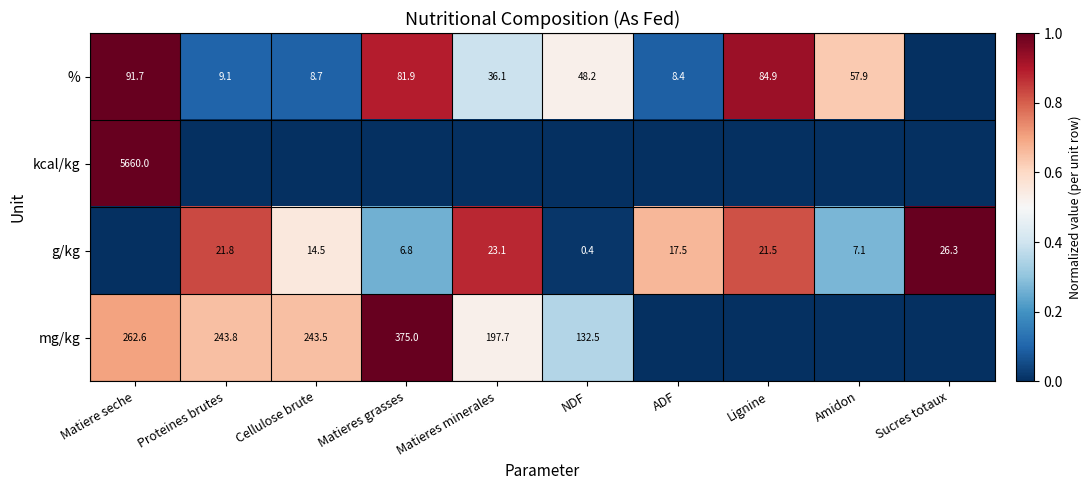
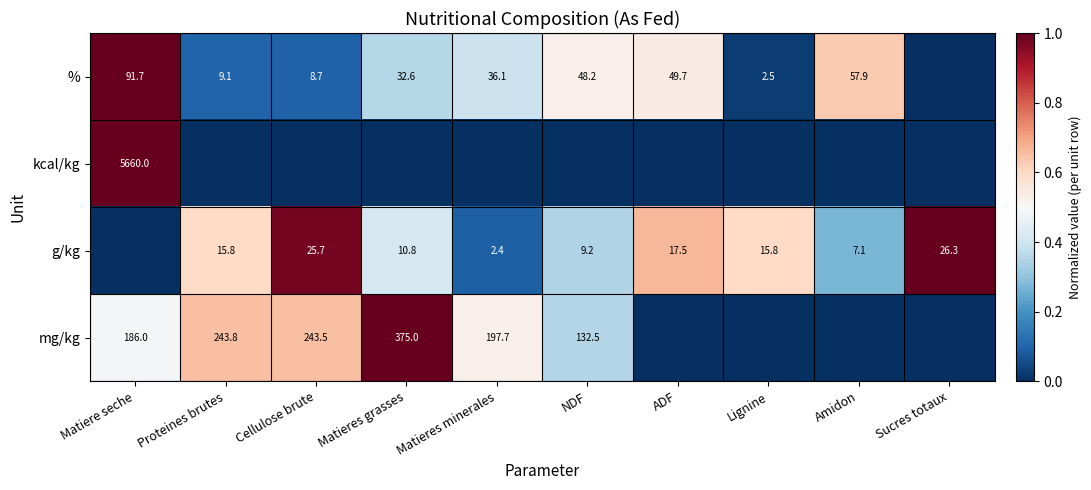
  {
    "%": {
      "Matiere seche": 91.7,
      "Proteines brutes": 9.1,
      "Cellulose brute": 8.7,
-     "Matieres grasses": 81.9,
+     "Matieres grasses": 32.6,
      "Matieres minerales": 36.1,
      "NDF": 48.2,
-     "ADF": 8.4,
-     "Lignine": 84.9,
+     "ADF": 49.7,
+     "Lignine": 2.5,
      "Amidon": 57.9
    },
    "kcal/kg": {
      "Matiere seche": 5660.0
    },
    "g/kg": {
-     "Proteines brutes": 21.8,
-     "Cellulose brute": 14.5,
-     "Matieres grasses": 6.8,
-     "Matieres minerales": 23.1,
-     "NDF": 0.4,
+     "Proteines brutes": 15.8,
+     "Cellulose brute": 25.7,
+     "Matieres grasses": 10.8,
+     "Matieres minerales": 2.4,
+     "NDF": 9.2,
      "ADF": 17.5,
-     "Lignine": 21.5,
+     "Lignine": 15.8,
      "Amidon": 7.1,
      "Sucres totaux": 26.3
    },
    "mg/kg": {
-     "Matiere seche": 262.6,
+     "Matiere seche": 186.0,
      "Proteines brutes": 243.8,
      "Cellulose brute": 243.5,
      "Matieres grasses": 375.0,
      "Matieres minerales": 197.7,
      "NDF": 132.5
    }
  }
